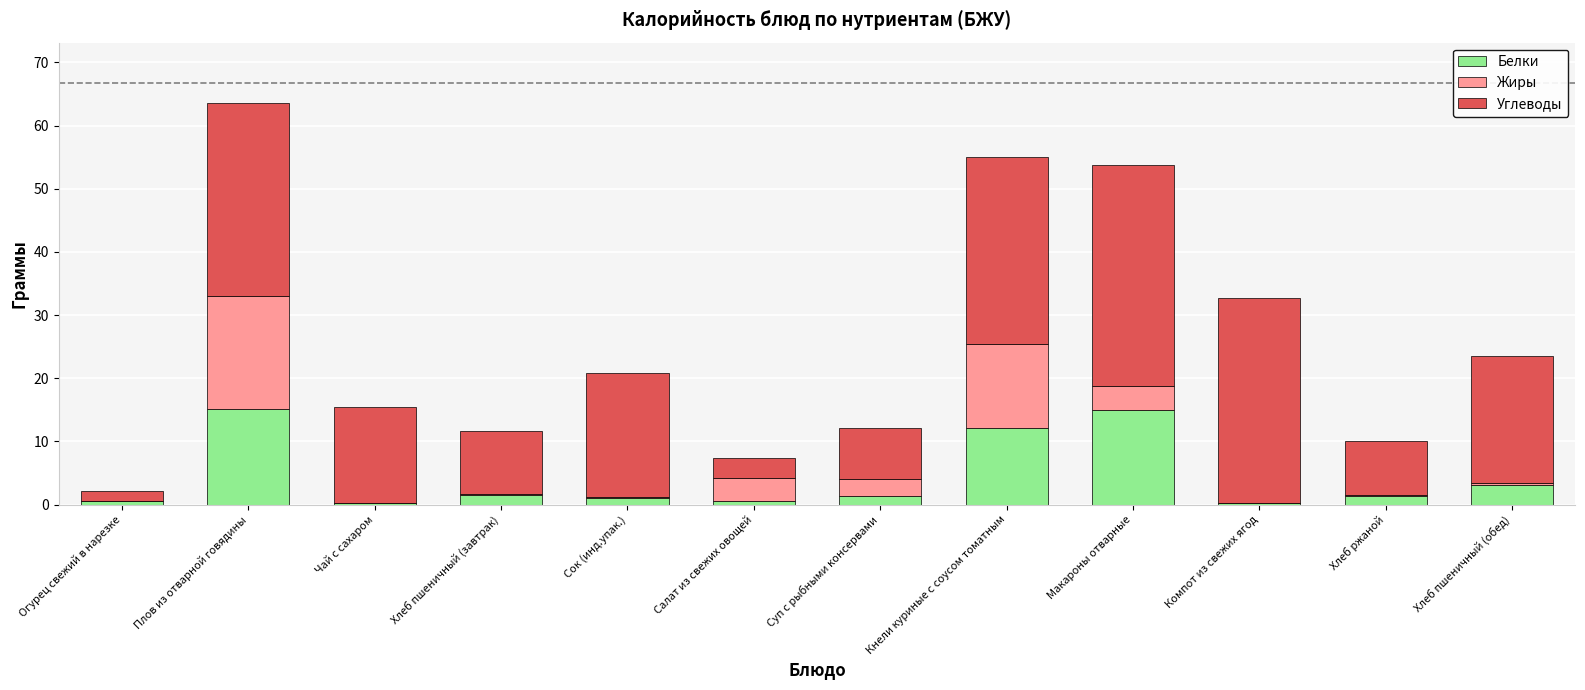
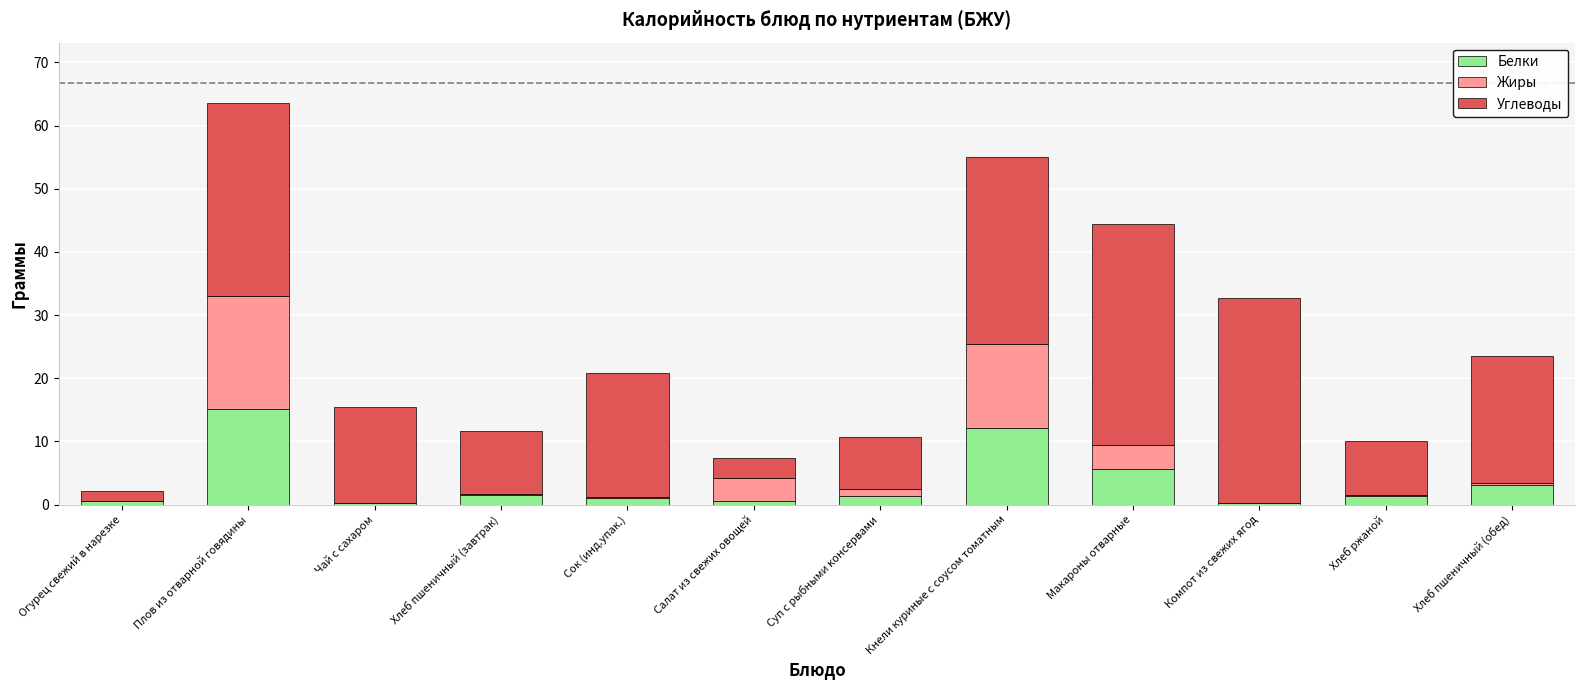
  {
    "Белки": {
      "Огурец свежий в нарезке": 1,
      "Плов из отварной говядины": 15,
      "Хлеб пшеничный (завтрак)": 2,
      "Сок (инд.упак.)": 1,
      "Салат из свежих овощей": 1,
      "Суп с рыбными консервами": 1,
      "Кнели куриные с соусом томатным": 12,
-     "Макароны отварные": 15,
+     "Макароны отварные": 6,
      "Хлеб ржаной": 1,
      "Хлеб пшеничный (обед)": 3
    },
    "Жиры": {
      "Плов из отварной говядины": 18,
      "Чай с сахаром": 0,
      "Салат из свежих овощей": 4,
-     "Суп с рыбными консервами": 3,
+     "Суп с рыбными консервами": 1,
      "Кнели куриные с соусом томатным": 13,
      "Макароны отварные": 4
    },
    "Углеводы": {
      "Огурец свежий в нарезке": 2,
      "Плов из отварной говядины": 31,
      "Чай с сахаром": 15,
      "Хлеб пшеничный (завтрак)": 10,
      "Сок (инд.упак.)": 20,
      "Салат из свежих овощей": 3,
      "Суп с рыбными консервами": 8,
      "Кнели куриные с соусом томатным": 30,
      "Макароны отварные": 35,
      "Компот из свежих ягод": 32,
      "Хлеб ржаной": 9,
      "Хлеб пшеничный (обед)": 20
    }
  }
